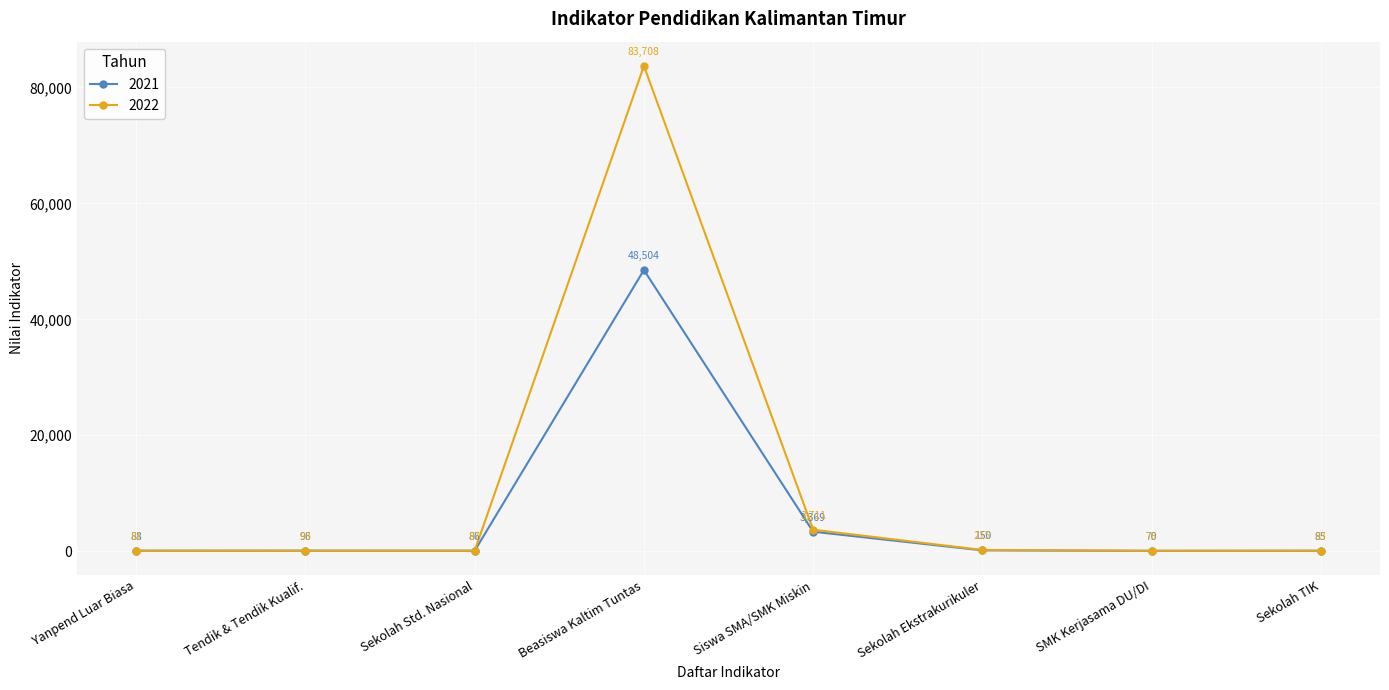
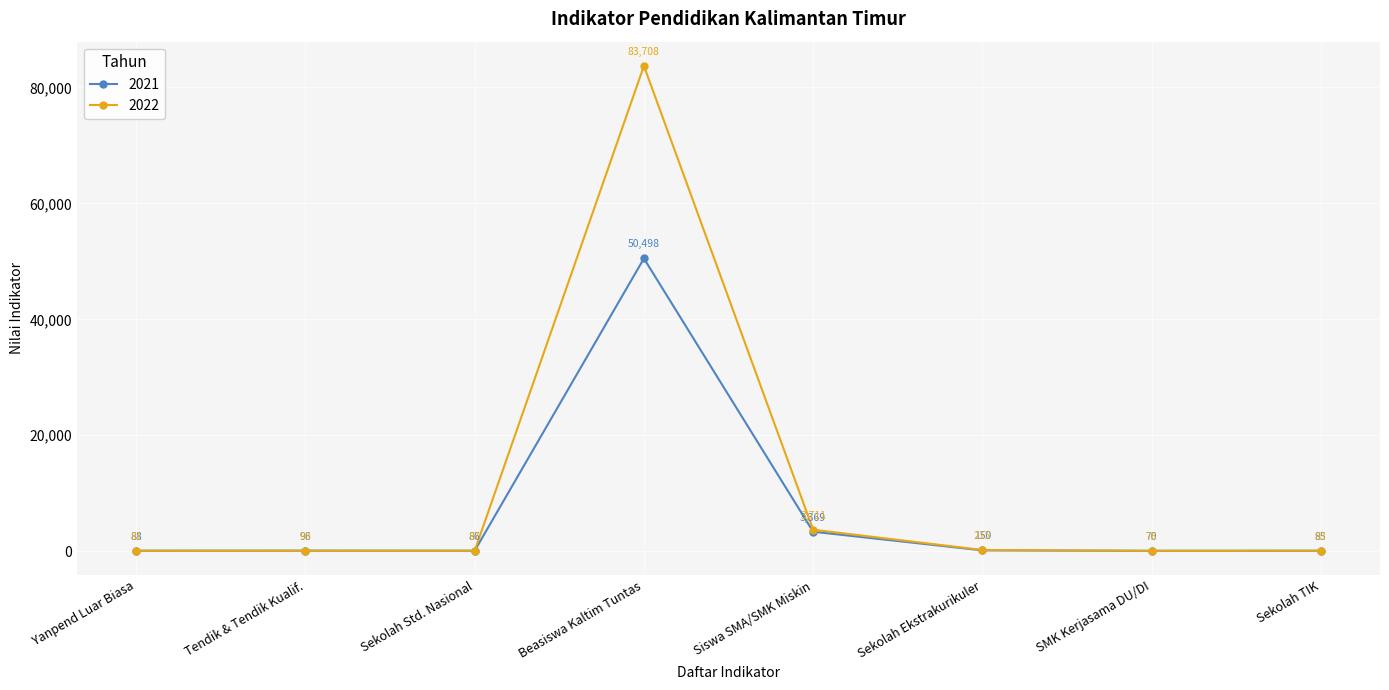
  {
    "2021": {
-     "Beasiswa Kaltim Tuntas": "48,504"
+     "Beasiswa Kaltim Tuntas": "50,498"
    },
    "2022": {
      "Beasiswa Kaltim Tuntas": "83,708"
    }
  }
